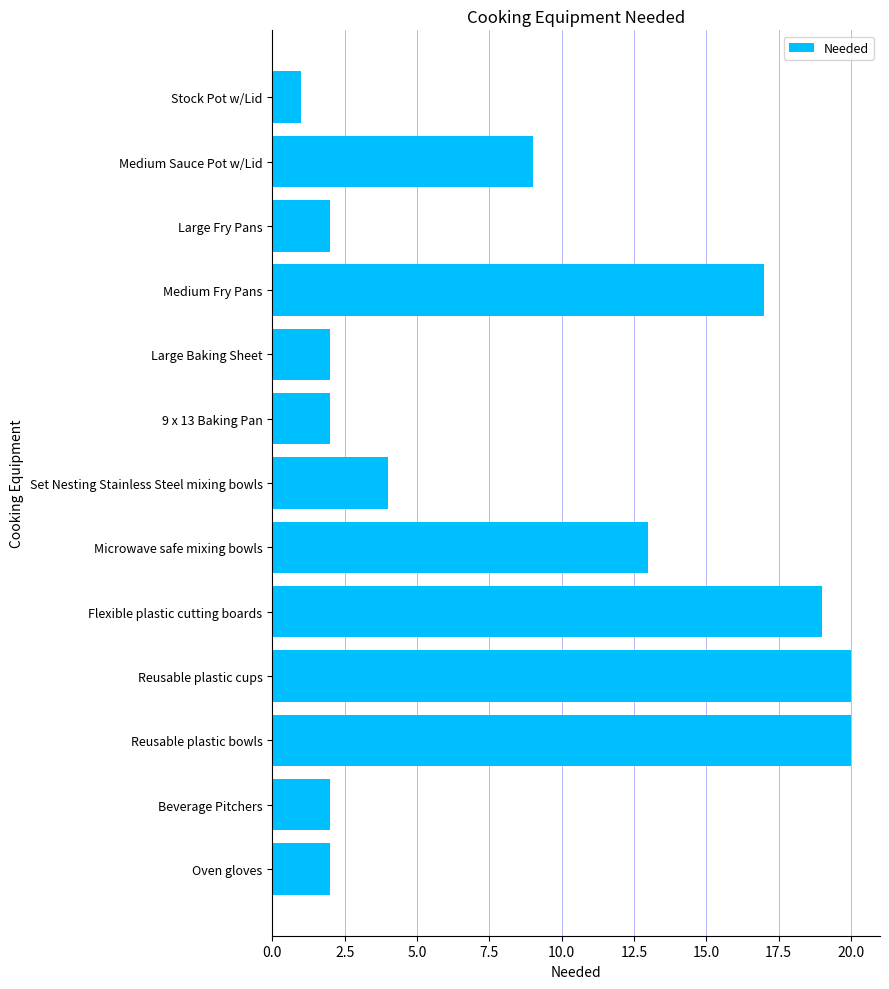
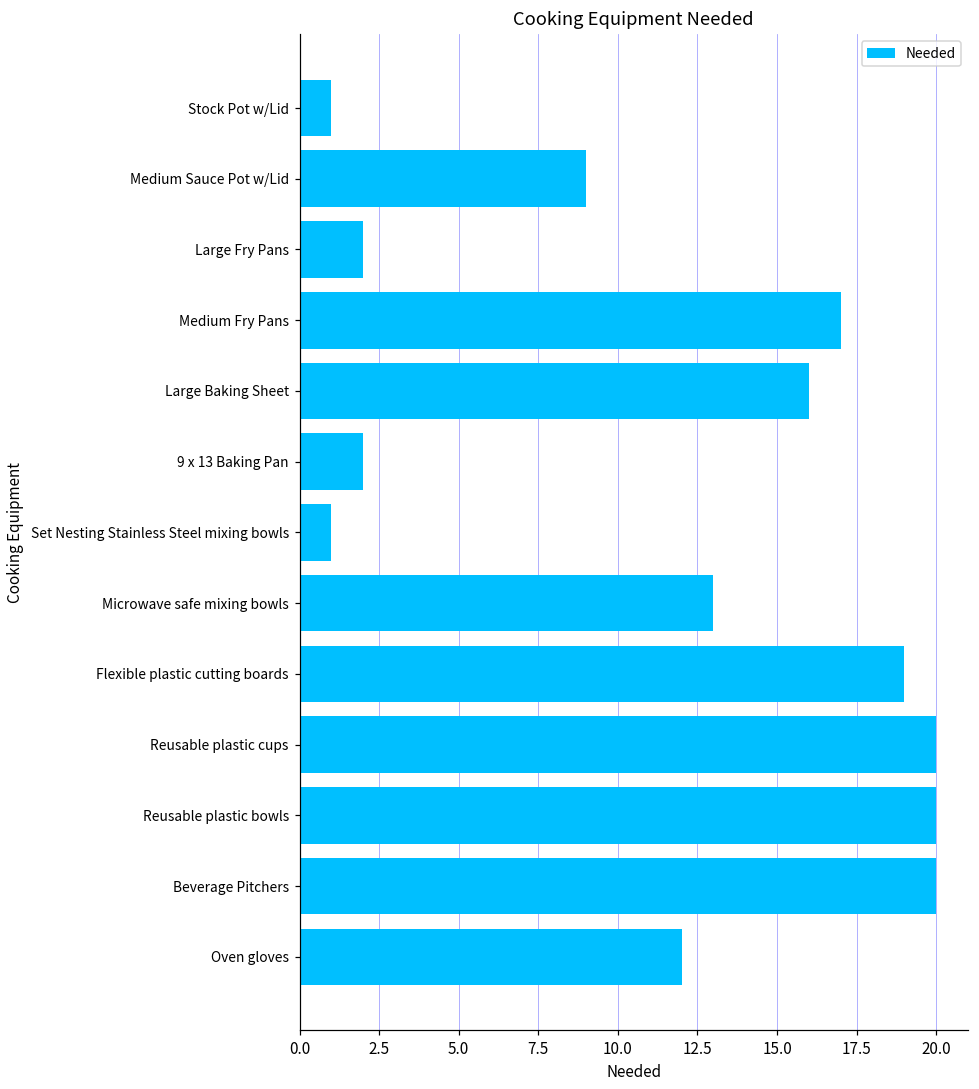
  {
    "Stock Pot w/Lid": 1,
    "Medium Sauce Pot w/Lid": 9,
    "Large Fry Pans": 2,
    "Medium Fry Pans": 17,
-   "Large Baking Sheet": 2,
+   "Large Baking Sheet": 16,
    "9 x 13 Baking Pan": 2,
-   "Set Nesting Stainless Steel mixing bowls": 4,
+   "Set Nesting Stainless Steel mixing bowls": 1,
    "Microwave safe mixing bowls": 13,
    "Flexible plastic cutting boards": 19,
    "Reusable plastic cups": 20,
    "Reusable plastic bowls": 20,
-   "Beverage Pitchers": 2,
-   "Oven gloves": 2
+   "Beverage Pitchers": 20,
+   "Oven gloves": 12
  }
